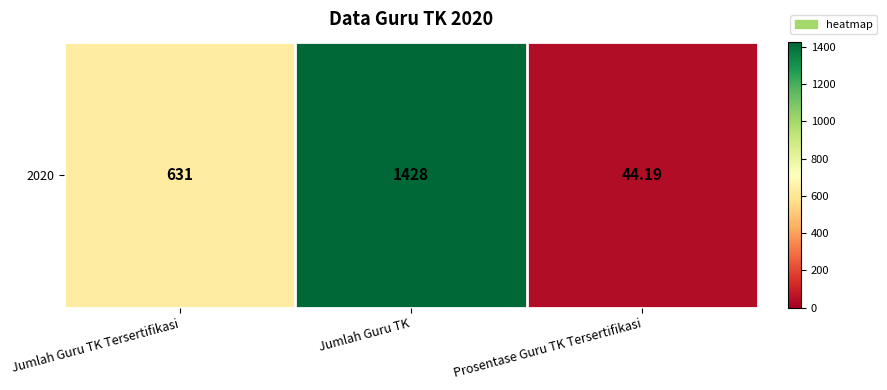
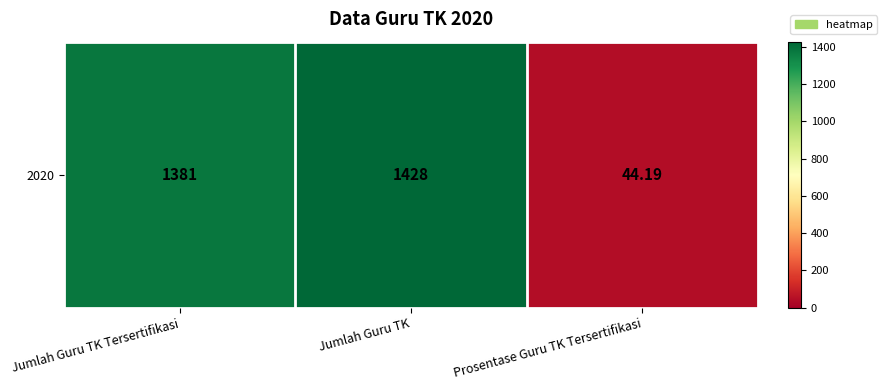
  {
    "2020": {
-     "Jumlah Guru TK Tersertifikasi": 631,
+     "Jumlah Guru TK Tersertifikasi": 1381,
      "Jumlah Guru TK": 1428,
      "Prosentase Guru TK Tersertifikasi": 44.19
    }
  }
